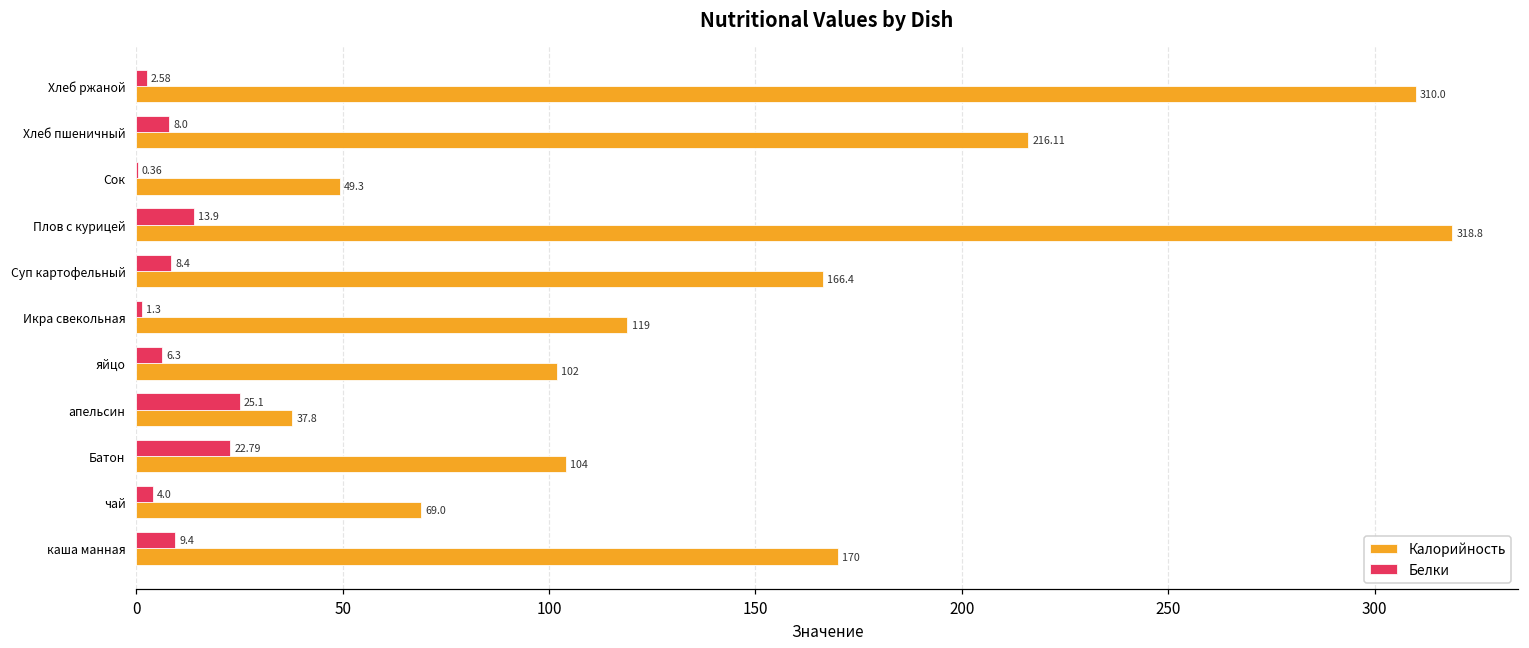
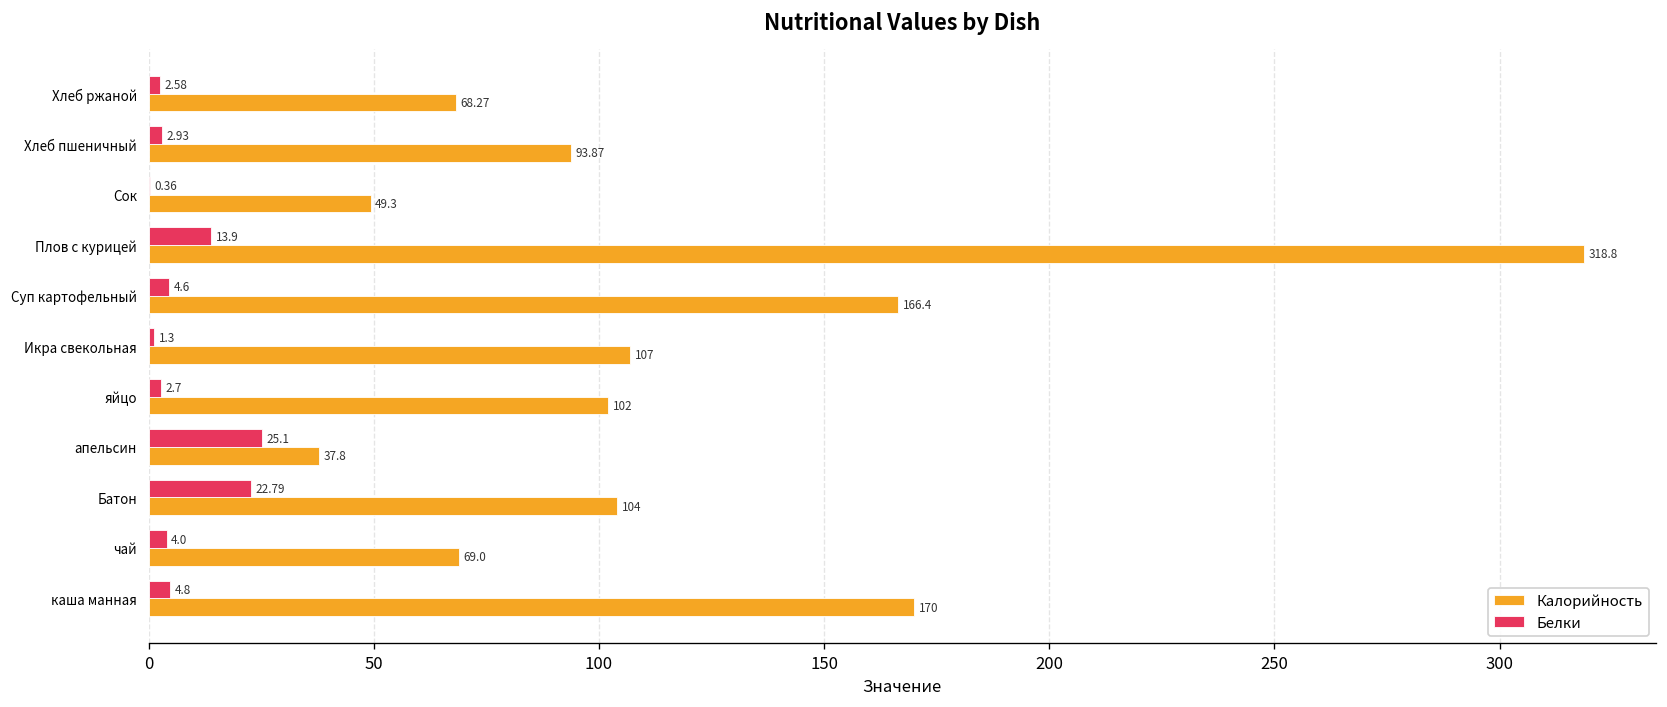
  {
    "Калорийность": {
-     "Хлеб ржаной": 310.0,
-     "Хлеб пшеничный": 216.11,
+     "Хлеб ржаной": 68.27,
+     "Хлеб пшеничный": 93.87,
      "Сок": 49.3,
      "Плов с курицей": 318.8,
      "Суп картофельный": 166.4,
-     "Икра свекольная": 119,
+     "Икра свекольная": 107,
      "яйцо": 102,
      "апельсин": 37.8,
      "Батон": 104,
      "чай": 69.0,
      "каша манная": 170
    },
    "Белки": {
      "Хлеб ржаной": 2.58,
-     "Хлеб пшеничный": 8.0,
+     "Хлеб пшеничный": 2.93,
      "Сок": 0.36,
      "Плов с курицей": 13.9,
-     "Суп картофельный": 8.4,
+     "Суп картофельный": 4.6,
      "Икра свекольная": 1.3,
-     "яйцо": 6.3,
+     "яйцо": 2.7,
      "апельсин": 25.1,
      "Батон": 22.79,
      "чай": 4.0,
-     "каша манная": 9.4
+     "каша манная": 4.8
    }
  }
